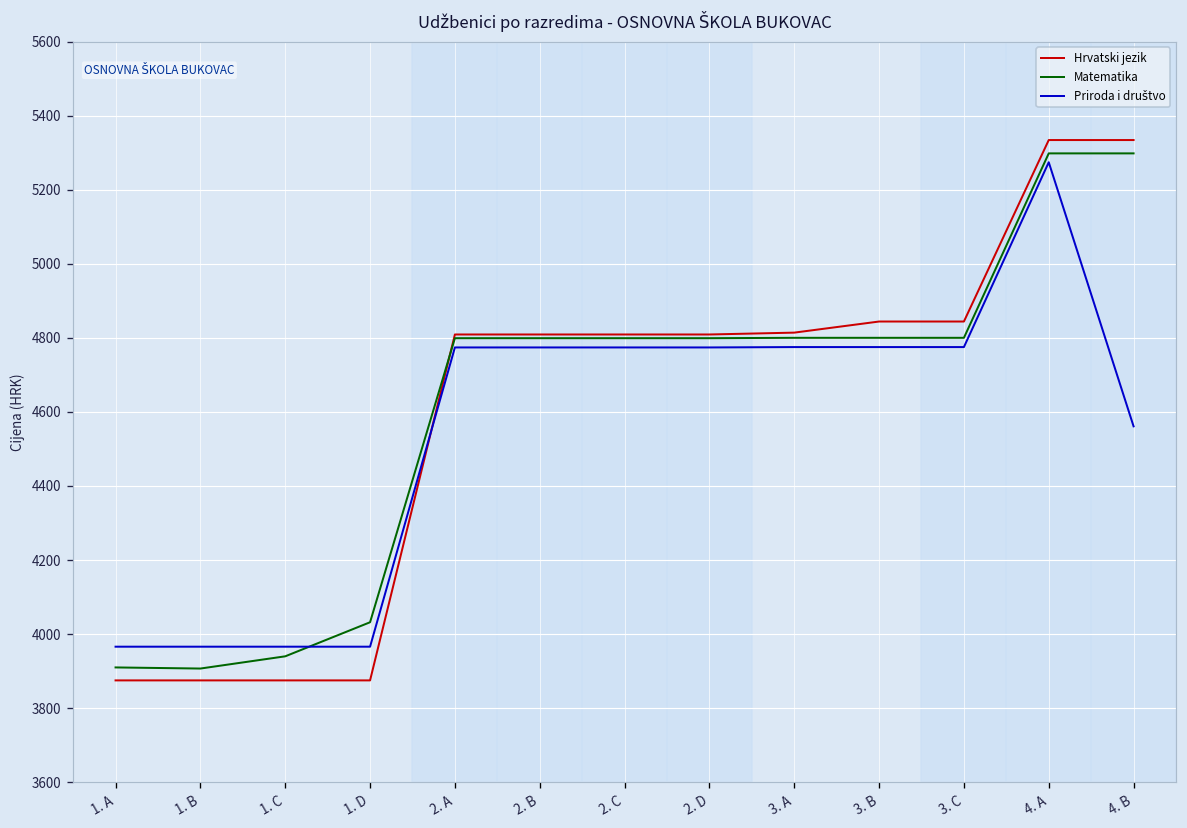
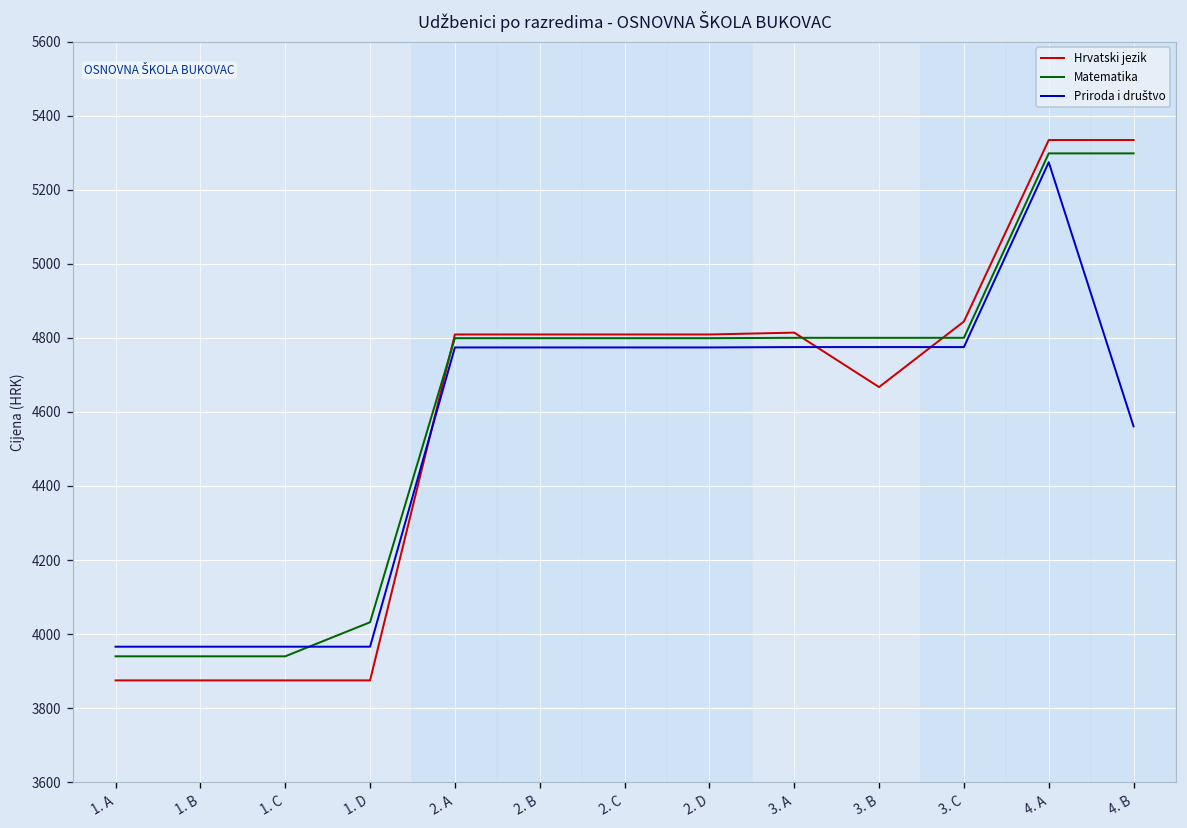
  {
    "Hrvatski jezik": {
      "1. A": 3880,
      "1. B": 3880,
      "1. C": 3880,
      "1. D": 3880,
      "2. A": 4810,
      "2. B": 4810,
      "2. C": 4810,
      "2. D": 4810,
      "3. A": 4810,
-     "3. B": 4840,
+     "3. B": 4670,
      "3. C": 4840,
      "4. A": 5330,
      "4. B": 5330
    },
    "Matematika": {
-     "1. A": 3910,
-     "1. B": 3910,
+     "1. A": 3940,
+     "1. B": 3940,
      "1. C": 3940,
      "1. D": 4030,
      "2. A": 4800,
      "2. B": 4800,
      "2. C": 4800,
      "2. D": 4800,
      "3. A": 4800,
      "3. B": 4800,
      "3. C": 4800,
      "4. A": 5300,
      "4. B": 5300
    },
    "Priroda i društvo": {
      "1. A": 3970,
      "1. B": 3970,
      "1. C": 3970,
      "1. D": 3970,
      "2. A": 4770,
      "2. B": 4770,
      "2. C": 4770,
      "2. D": 4770,
      "3. A": 4780,
      "3. B": 4780,
      "3. C": 4780,
      "4. A": 5270,
      "4. B": 4560
    }
  }
